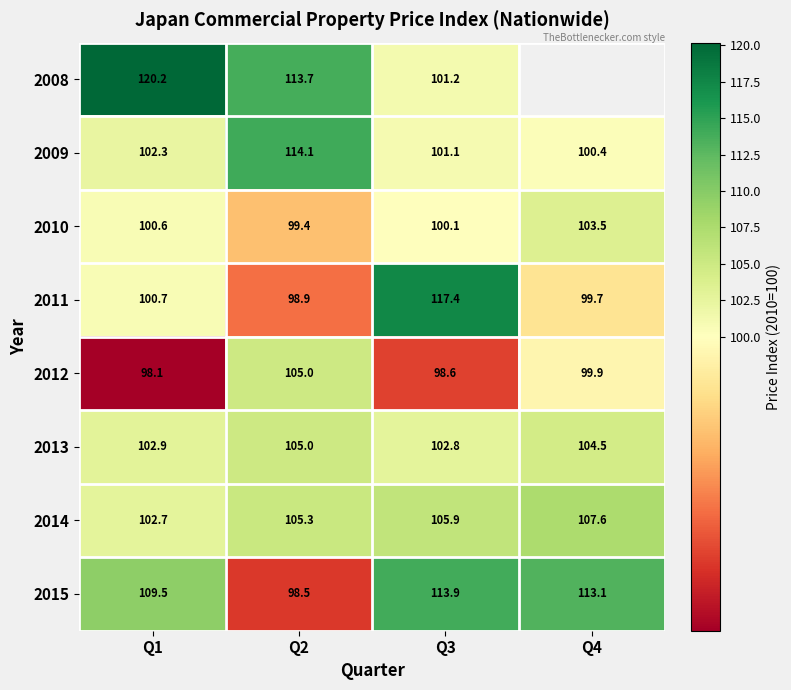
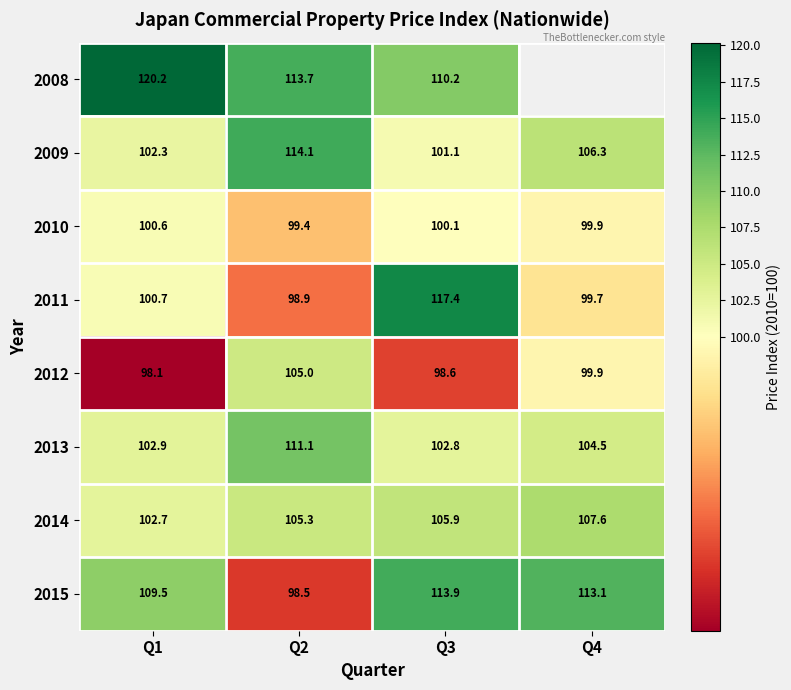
  {
    "2008": {
      "Q1": 120.2,
      "Q2": 113.7,
-     "Q3": 101.2
+     "Q3": 110.2
    },
    "2009": {
      "Q1": 102.3,
      "Q2": 114.1,
      "Q3": 101.1,
-     "Q4": 100.4
+     "Q4": 106.3
    },
    "2010": {
      "Q1": 100.6,
      "Q2": 99.4,
      "Q3": 100.1,
-     "Q4": 103.5
+     "Q4": 99.9
    },
    "2011": {
      "Q1": 100.7,
      "Q2": 98.9,
      "Q3": 117.4,
      "Q4": 99.7
    },
    "2012": {
      "Q1": 98.1,
      "Q2": 105.0,
      "Q3": 98.6,
      "Q4": 99.9
    },
    "2013": {
      "Q1": 102.9,
-     "Q2": 105.0,
+     "Q2": 111.1,
      "Q3": 102.8,
      "Q4": 104.5
    },
    "2014": {
      "Q1": 102.7,
      "Q2": 105.3,
      "Q3": 105.9,
      "Q4": 107.6
    },
    "2015": {
      "Q1": 109.5,
      "Q2": 98.5,
      "Q3": 113.9,
      "Q4": 113.1
    }
  }
